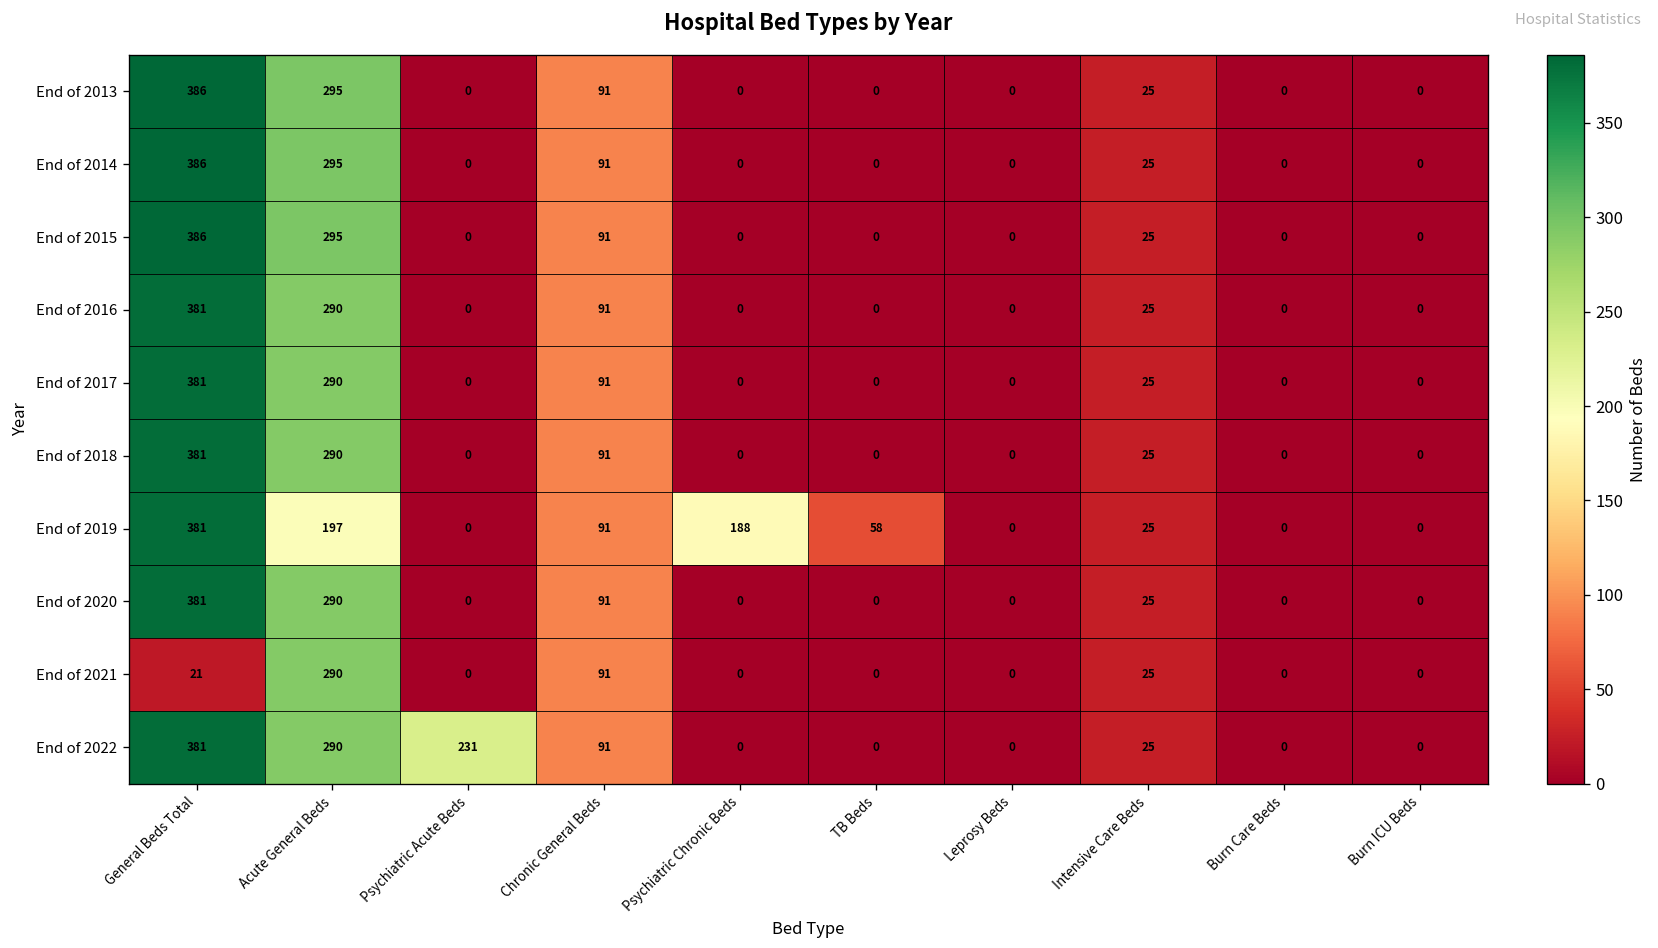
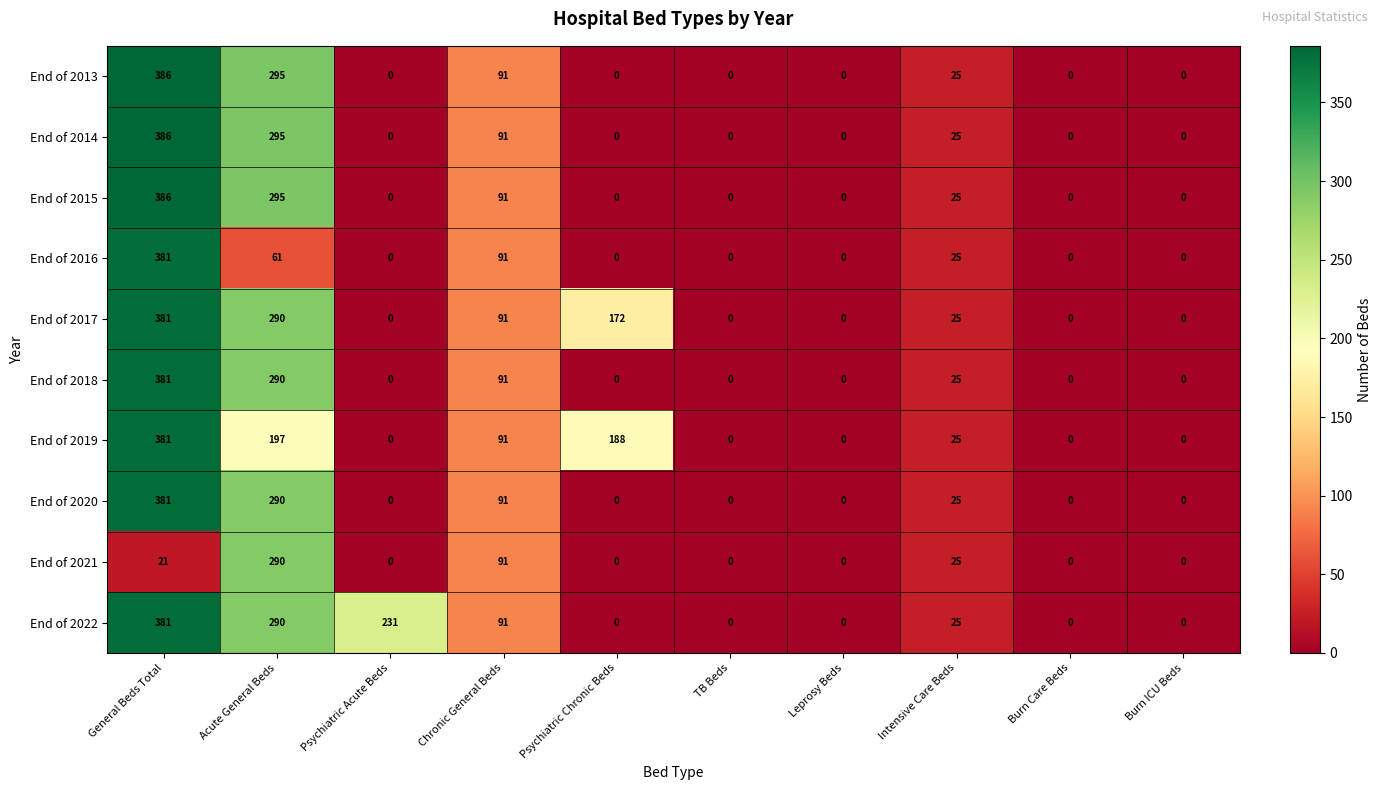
  {
    "End of 2013": {
      "General Beds Total": 386,
      "Acute General Beds": 295,
      "Psychiatric Acute Beds": 0,
      "Chronic General Beds": 91,
      "Psychiatric Chronic Beds": 0,
      "TB Beds": 0,
      "Leprosy Beds": 0,
      "Intensive Care Beds": 25,
      "Burn Care Beds": 0,
      "Burn ICU Beds": 0
    },
    "End of 2014": {
      "General Beds Total": 386,
      "Acute General Beds": 295,
      "Psychiatric Acute Beds": 0,
      "Chronic General Beds": 91,
      "Psychiatric Chronic Beds": 0,
      "TB Beds": 0,
      "Leprosy Beds": 0,
      "Intensive Care Beds": 25,
      "Burn Care Beds": 0,
      "Burn ICU Beds": 0
    },
    "End of 2015": {
      "General Beds Total": 386,
      "Acute General Beds": 295,
      "Psychiatric Acute Beds": 0,
      "Chronic General Beds": 91,
      "Psychiatric Chronic Beds": 0,
      "TB Beds": 0,
      "Leprosy Beds": 0,
      "Intensive Care Beds": 25,
      "Burn Care Beds": 0,
      "Burn ICU Beds": 0
    },
    "End of 2016": {
      "General Beds Total": 381,
-     "Acute General Beds": 290,
+     "Acute General Beds": 61,
      "Psychiatric Acute Beds": 0,
      "Chronic General Beds": 91,
      "Psychiatric Chronic Beds": 0,
      "TB Beds": 0,
      "Leprosy Beds": 0,
      "Intensive Care Beds": 25,
      "Burn Care Beds": 0,
      "Burn ICU Beds": 0
    },
    "End of 2017": {
      "General Beds Total": 381,
      "Acute General Beds": 290,
      "Psychiatric Acute Beds": 0,
      "Chronic General Beds": 91,
-     "Psychiatric Chronic Beds": 0,
+     "Psychiatric Chronic Beds": 172,
      "TB Beds": 0,
      "Leprosy Beds": 0,
      "Intensive Care Beds": 25,
      "Burn Care Beds": 0,
      "Burn ICU Beds": 0
    },
    "End of 2018": {
      "General Beds Total": 381,
      "Acute General Beds": 290,
      "Psychiatric Acute Beds": 0,
      "Chronic General Beds": 91,
      "Psychiatric Chronic Beds": 0,
      "TB Beds": 0,
      "Leprosy Beds": 0,
      "Intensive Care Beds": 25,
      "Burn Care Beds": 0,
      "Burn ICU Beds": 0
    },
    "End of 2019": {
      "General Beds Total": 381,
      "Acute General Beds": 197,
      "Psychiatric Acute Beds": 0,
      "Chronic General Beds": 91,
      "Psychiatric Chronic Beds": 188,
-     "TB Beds": 58,
+     "TB Beds": 0,
      "Leprosy Beds": 0,
      "Intensive Care Beds": 25,
      "Burn Care Beds": 0,
      "Burn ICU Beds": 0
    },
    "End of 2020": {
      "General Beds Total": 381,
      "Acute General Beds": 290,
      "Psychiatric Acute Beds": 0,
      "Chronic General Beds": 91,
      "Psychiatric Chronic Beds": 0,
      "TB Beds": 0,
      "Leprosy Beds": 0,
      "Intensive Care Beds": 25,
      "Burn Care Beds": 0,
      "Burn ICU Beds": 0
    },
    "End of 2021": {
      "General Beds Total": 21,
      "Acute General Beds": 290,
      "Psychiatric Acute Beds": 0,
      "Chronic General Beds": 91,
      "Psychiatric Chronic Beds": 0,
      "TB Beds": 0,
      "Leprosy Beds": 0,
      "Intensive Care Beds": 25,
      "Burn Care Beds": 0,
      "Burn ICU Beds": 0
    },
    "End of 2022": {
      "General Beds Total": 381,
      "Acute General Beds": 290,
      "Psychiatric Acute Beds": 231,
      "Chronic General Beds": 91,
      "Psychiatric Chronic Beds": 0,
      "TB Beds": 0,
      "Leprosy Beds": 0,
      "Intensive Care Beds": 25,
      "Burn Care Beds": 0,
      "Burn ICU Beds": 0
    }
  }
